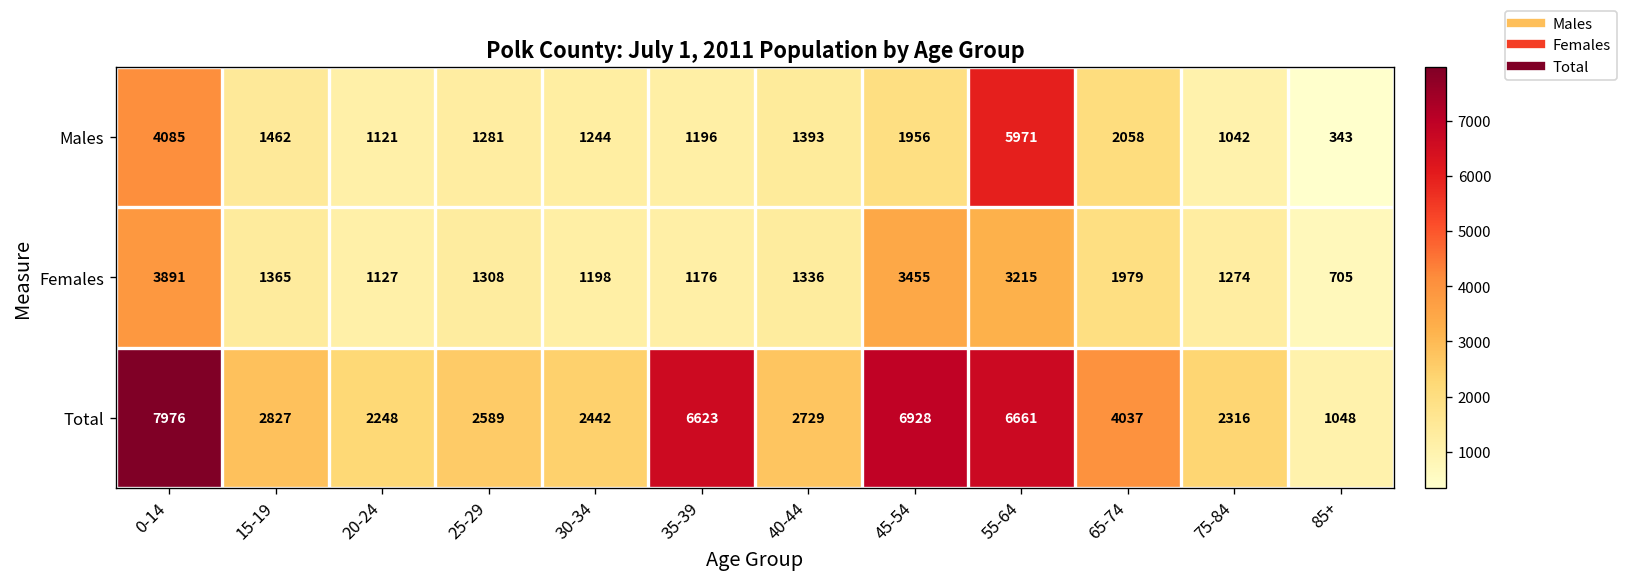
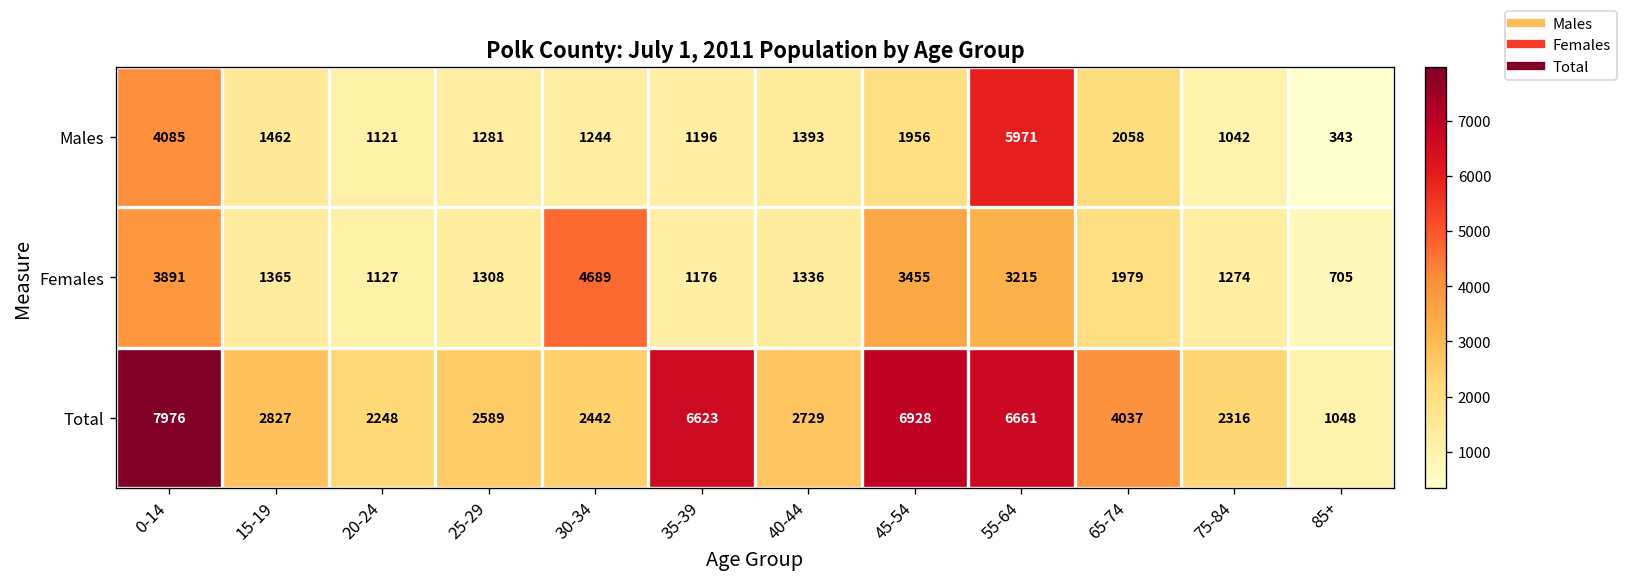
  {
    "Males": {
      "0-14": 4085,
      "15-19": 1462,
      "20-24": 1121,
      "25-29": 1281,
      "30-34": 1244,
      "35-39": 1196,
      "40-44": 1393,
      "45-54": 1956,
      "55-64": 5971,
      "65-74": 2058,
      "75-84": 1042,
      "85+": 343
    },
    "Females": {
      "0-14": 3891,
      "15-19": 1365,
      "20-24": 1127,
      "25-29": 1308,
-     "30-34": 1198,
+     "30-34": 4689,
      "35-39": 1176,
      "40-44": 1336,
      "45-54": 3455,
      "55-64": 3215,
      "65-74": 1979,
      "75-84": 1274,
      "85+": 705
    },
    "Total": {
      "0-14": 7976,
      "15-19": 2827,
      "20-24": 2248,
      "25-29": 2589,
      "30-34": 2442,
      "35-39": 6623,
      "40-44": 2729,
      "45-54": 6928,
      "55-64": 6661,
      "65-74": 4037,
      "75-84": 2316,
      "85+": 1048
    }
  }
